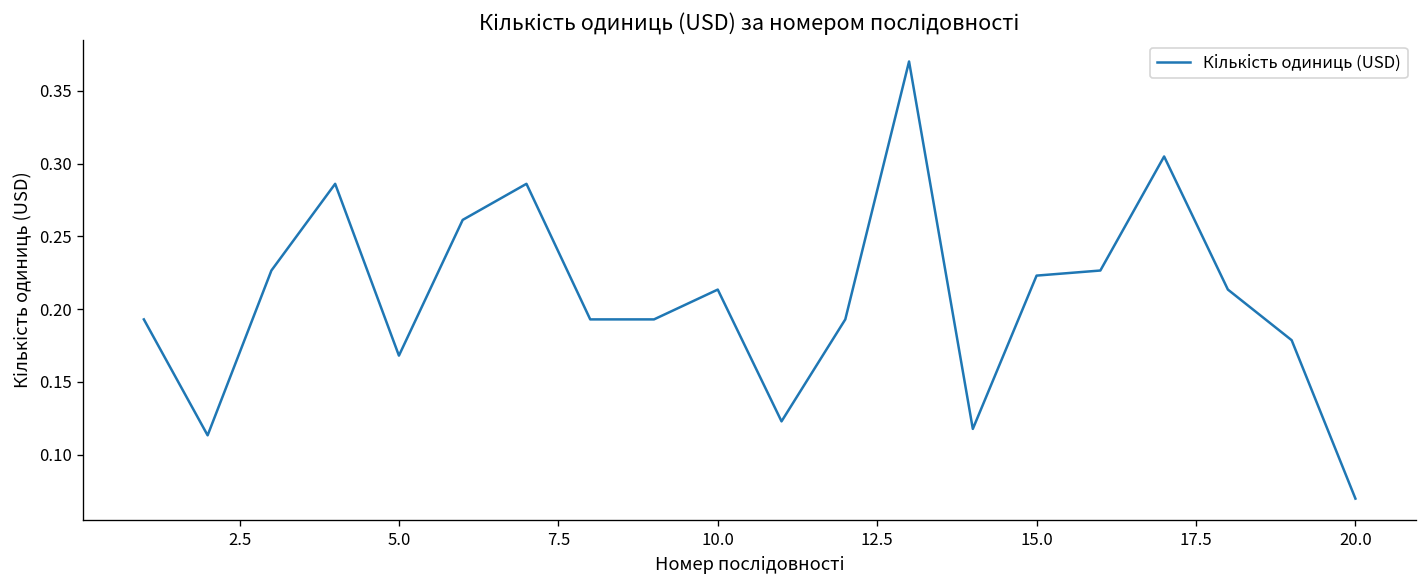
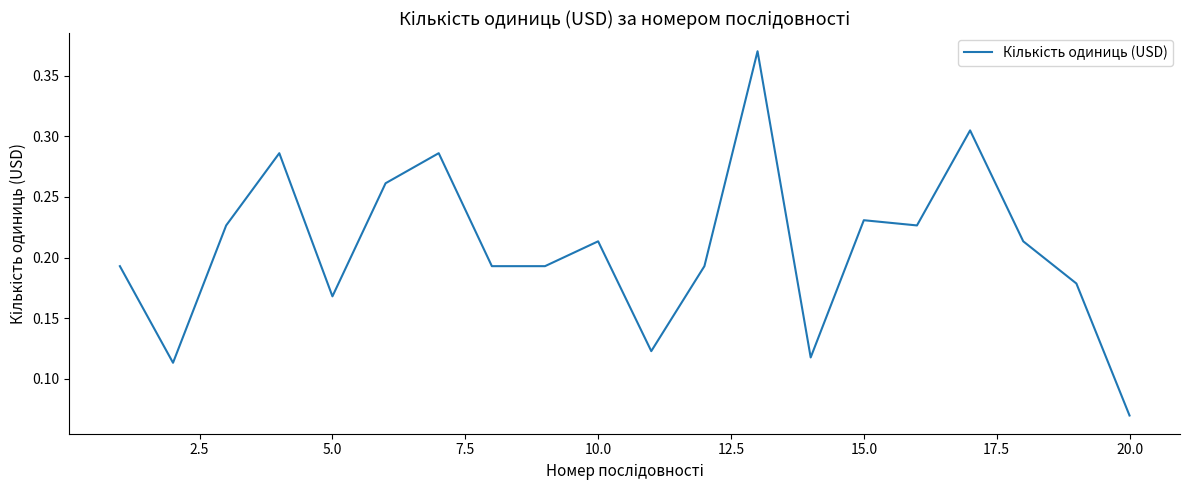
  {
    "5.0": 0.168,
    "10.0": 0.213,
-   "15.0": 0.223,
+   "15.0": 0.231,
    "20.0": 0.070
  }
